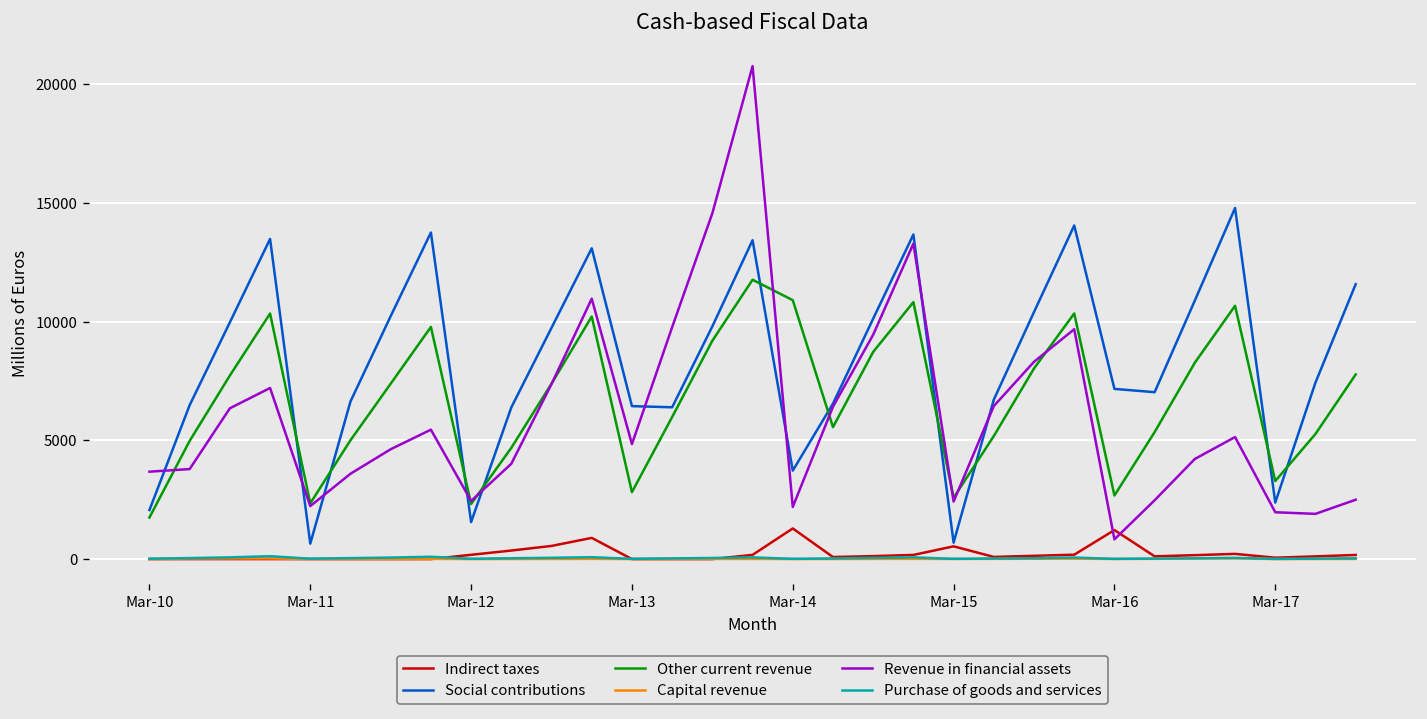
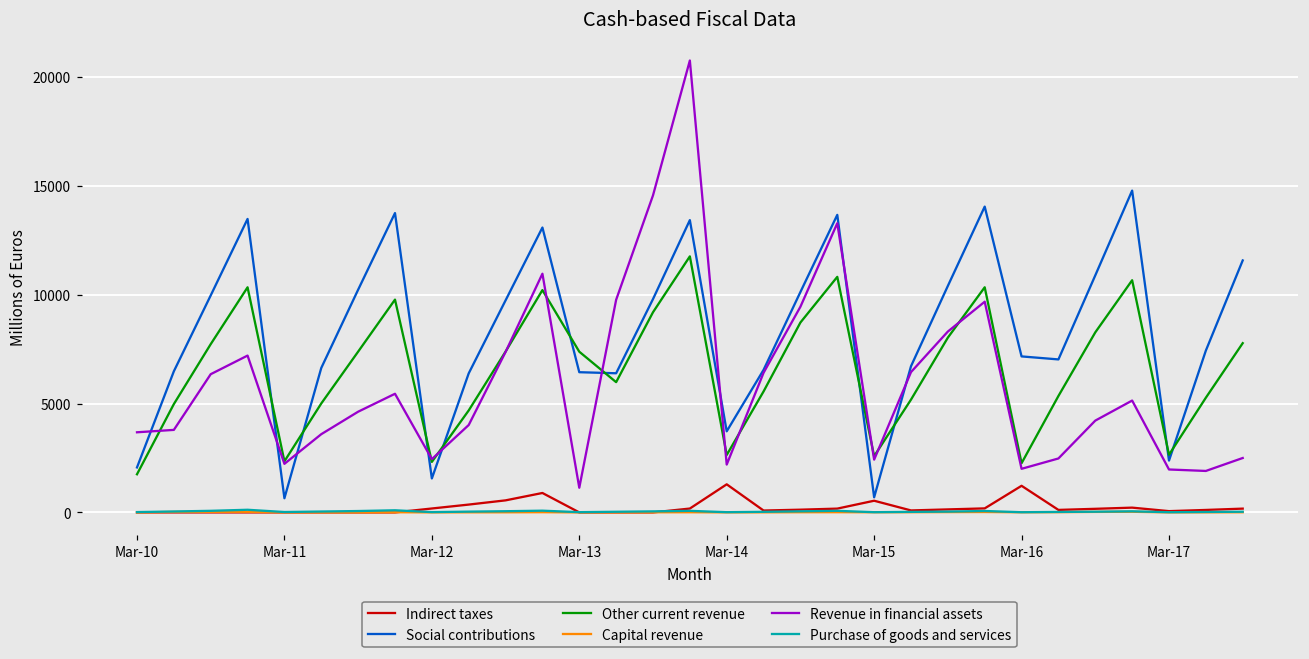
  {
    "Indirect taxes": {
      "Mar-12": 200,
      "Mar-14": 1300,
      "Mar-15": 500,
      "Mar-16": 1200
    },
    "Social contributions": {
      "Mar-10": 2100,
      "Mar-11": 700,
      "Mar-12": 1600,
      "Mar-13": 6400,
      "Mar-14": 3700,
      "Mar-15": 700,
      "Mar-16": 7200,
      "Mar-17": 2400
    },
    "Other current revenue": {
      "Mar-10": 1800,
-     "Mar-13": 2800,
-     "Mar-14": 10900,
+     "Mar-13": 7400,
+     "Mar-14": 2600,
      "Mar-15": 2600,
-     "Mar-16": 2700,
-     "Mar-17": 3300
+     "Mar-16": 2300,
+     "Mar-17": 2600
    },
    "Revenue in financial assets": {
      "Mar-10": 3700,
-     "Mar-13": 4800,
+     "Mar-13": 1100,
      "Mar-14": 2200,
      "Mar-15": 2400,
-     "Mar-16": 800,
+     "Mar-16": 2000,
      "Mar-17": 2000
    }
  }
